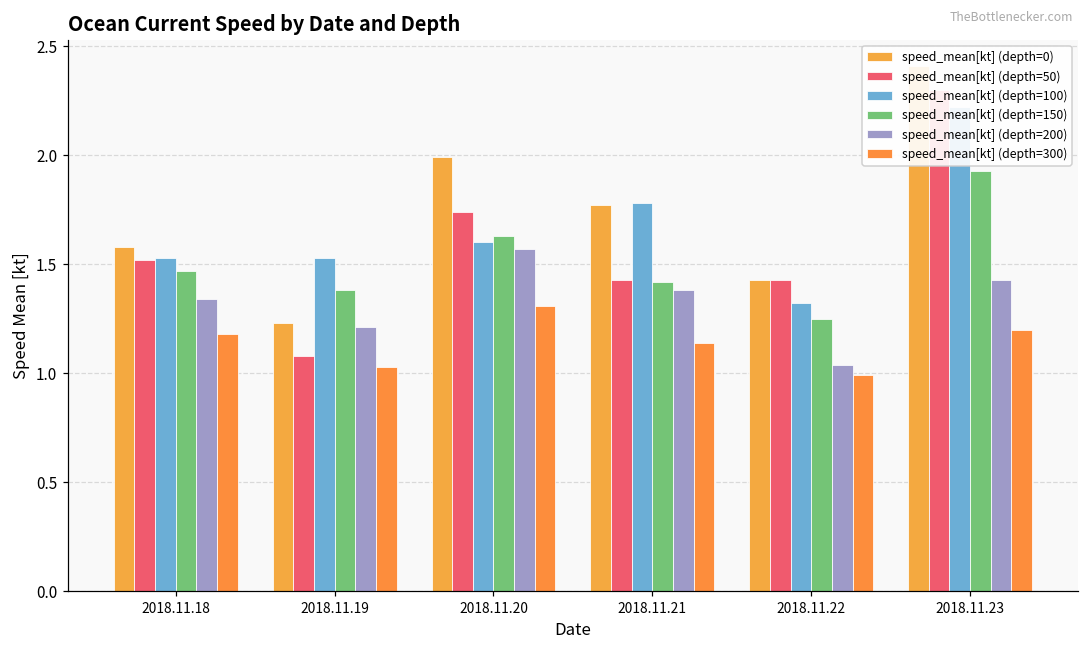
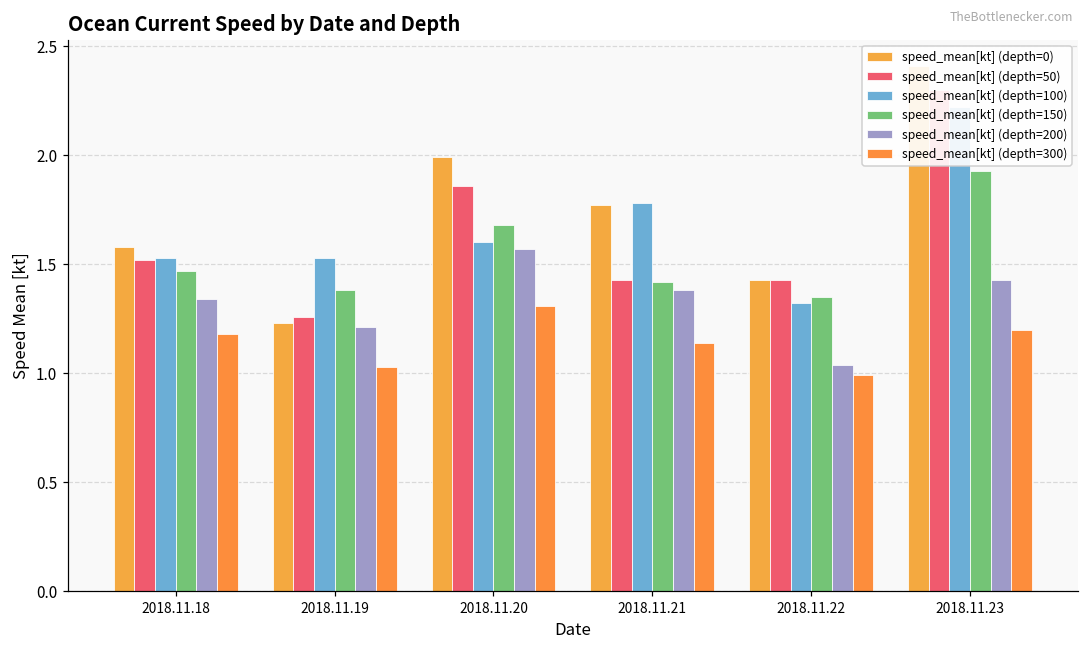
  {
    "speed_mean[kt] (depth=50)": {
      "2018.11.18": 1.52,
-     "2018.11.19": 1.08,
-     "2018.11.20": 1.74,
+     "2018.11.19": 1.26,
+     "2018.11.20": 1.86,
      "2018.11.21": 1.43,
      "2018.11.22": 1.43
    },
    "speed_mean[kt] (depth=150)": {
      "2018.11.18": 1.47,
      "2018.11.19": 1.38,
-     "2018.11.20": 1.63,
+     "2018.11.20": 1.68,
      "2018.11.21": 1.42,
-     "2018.11.22": 1.25,
+     "2018.11.22": 1.35,
      "2018.11.23": 1.93
    }
  }
